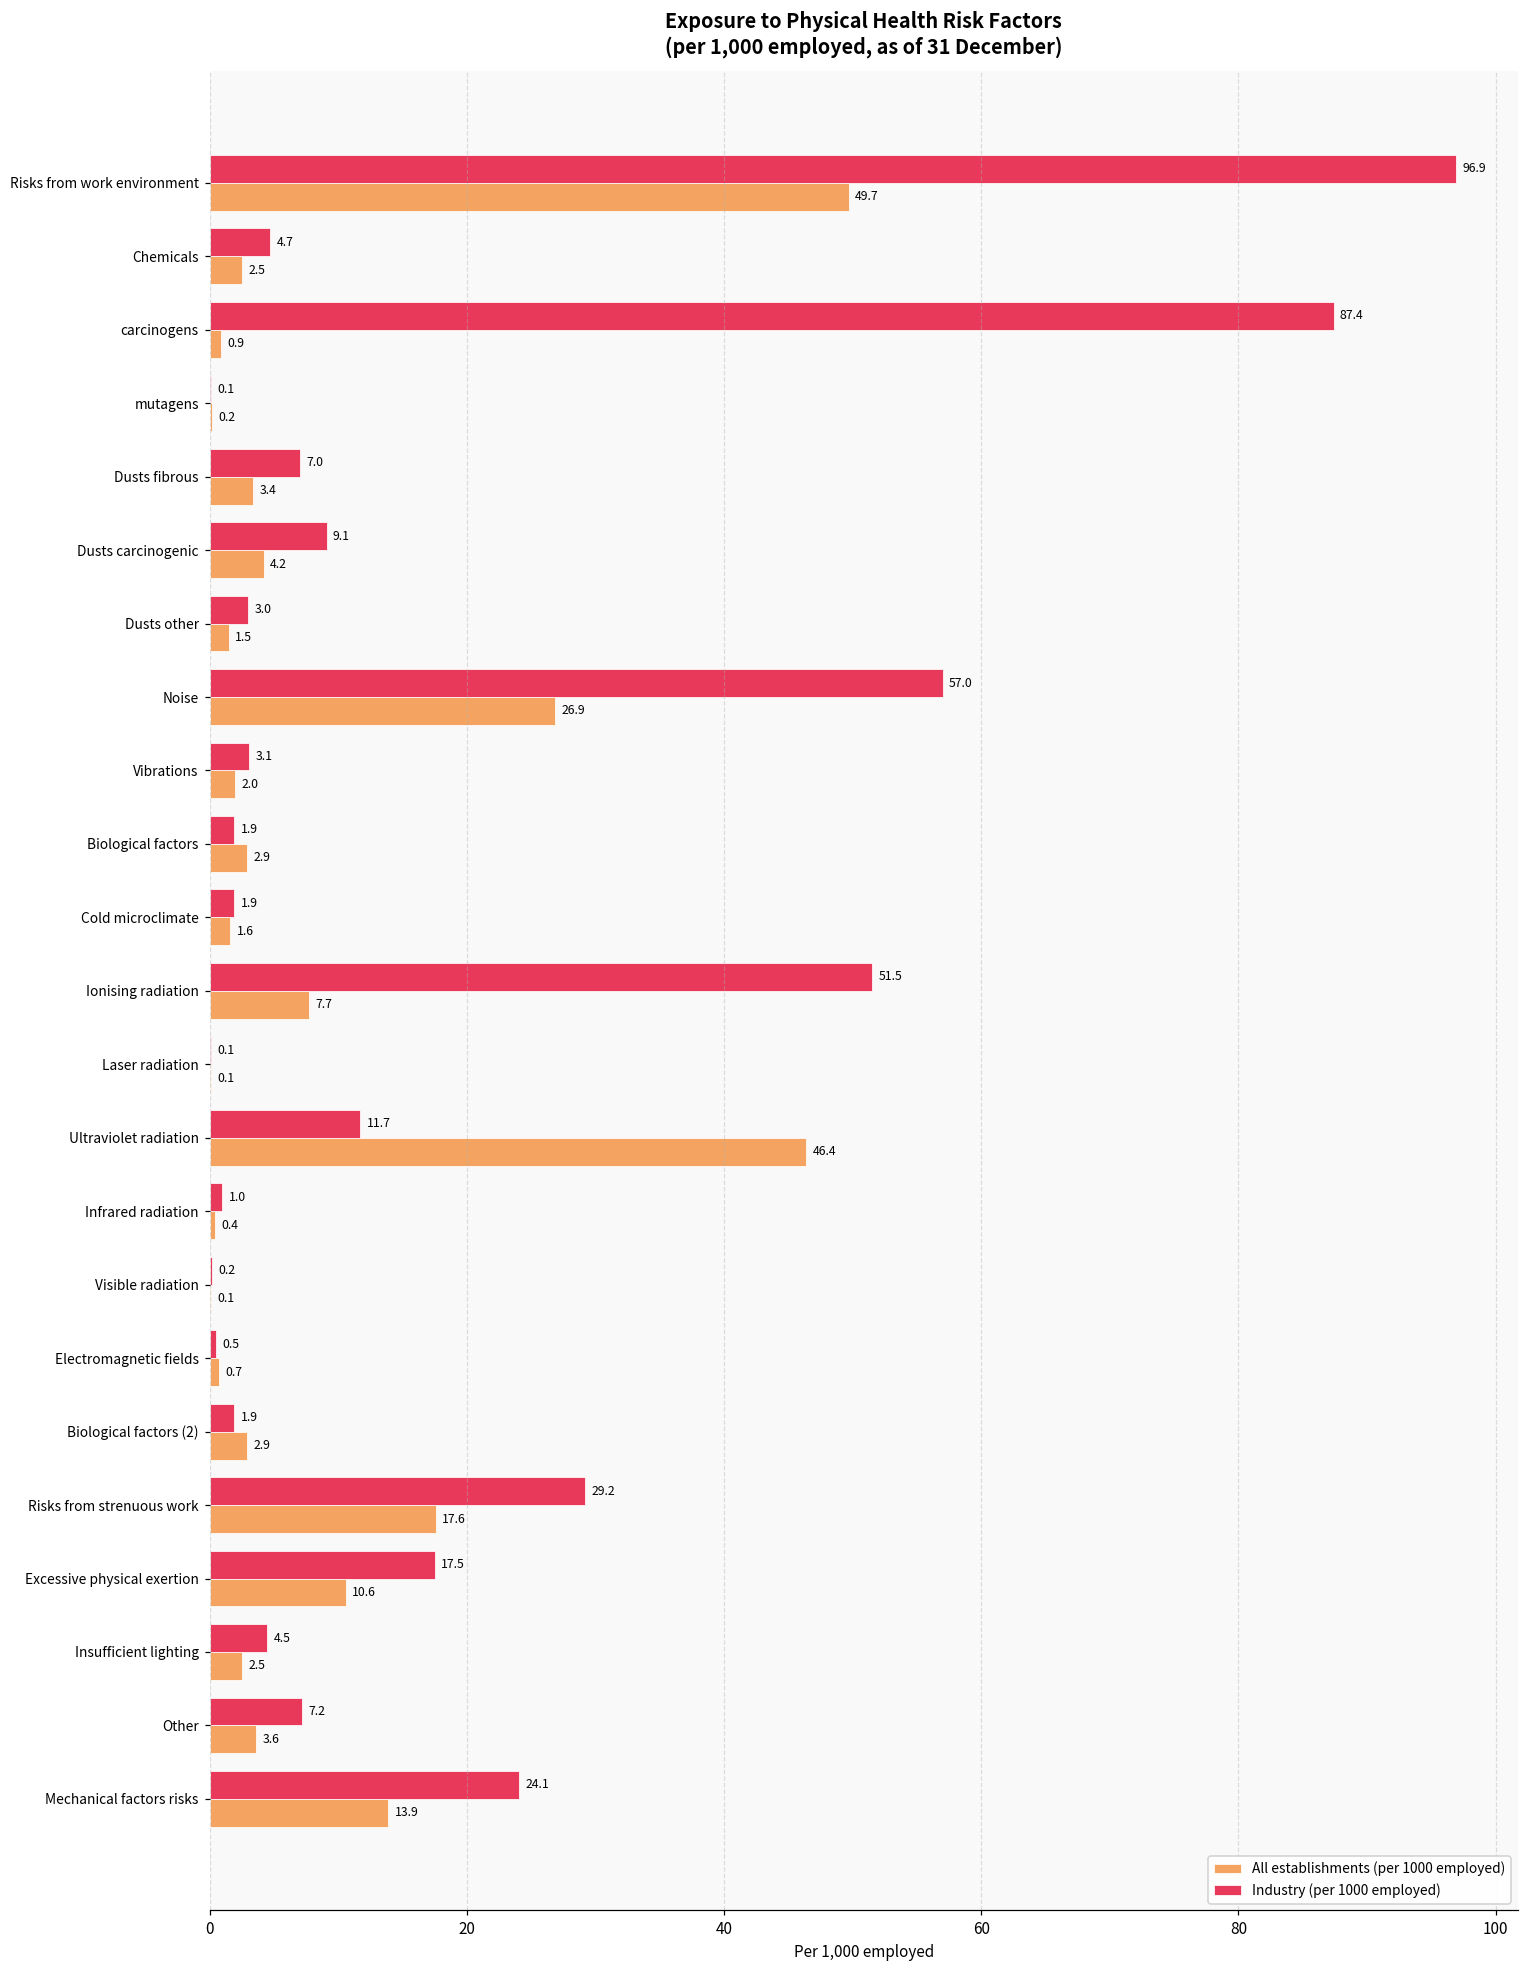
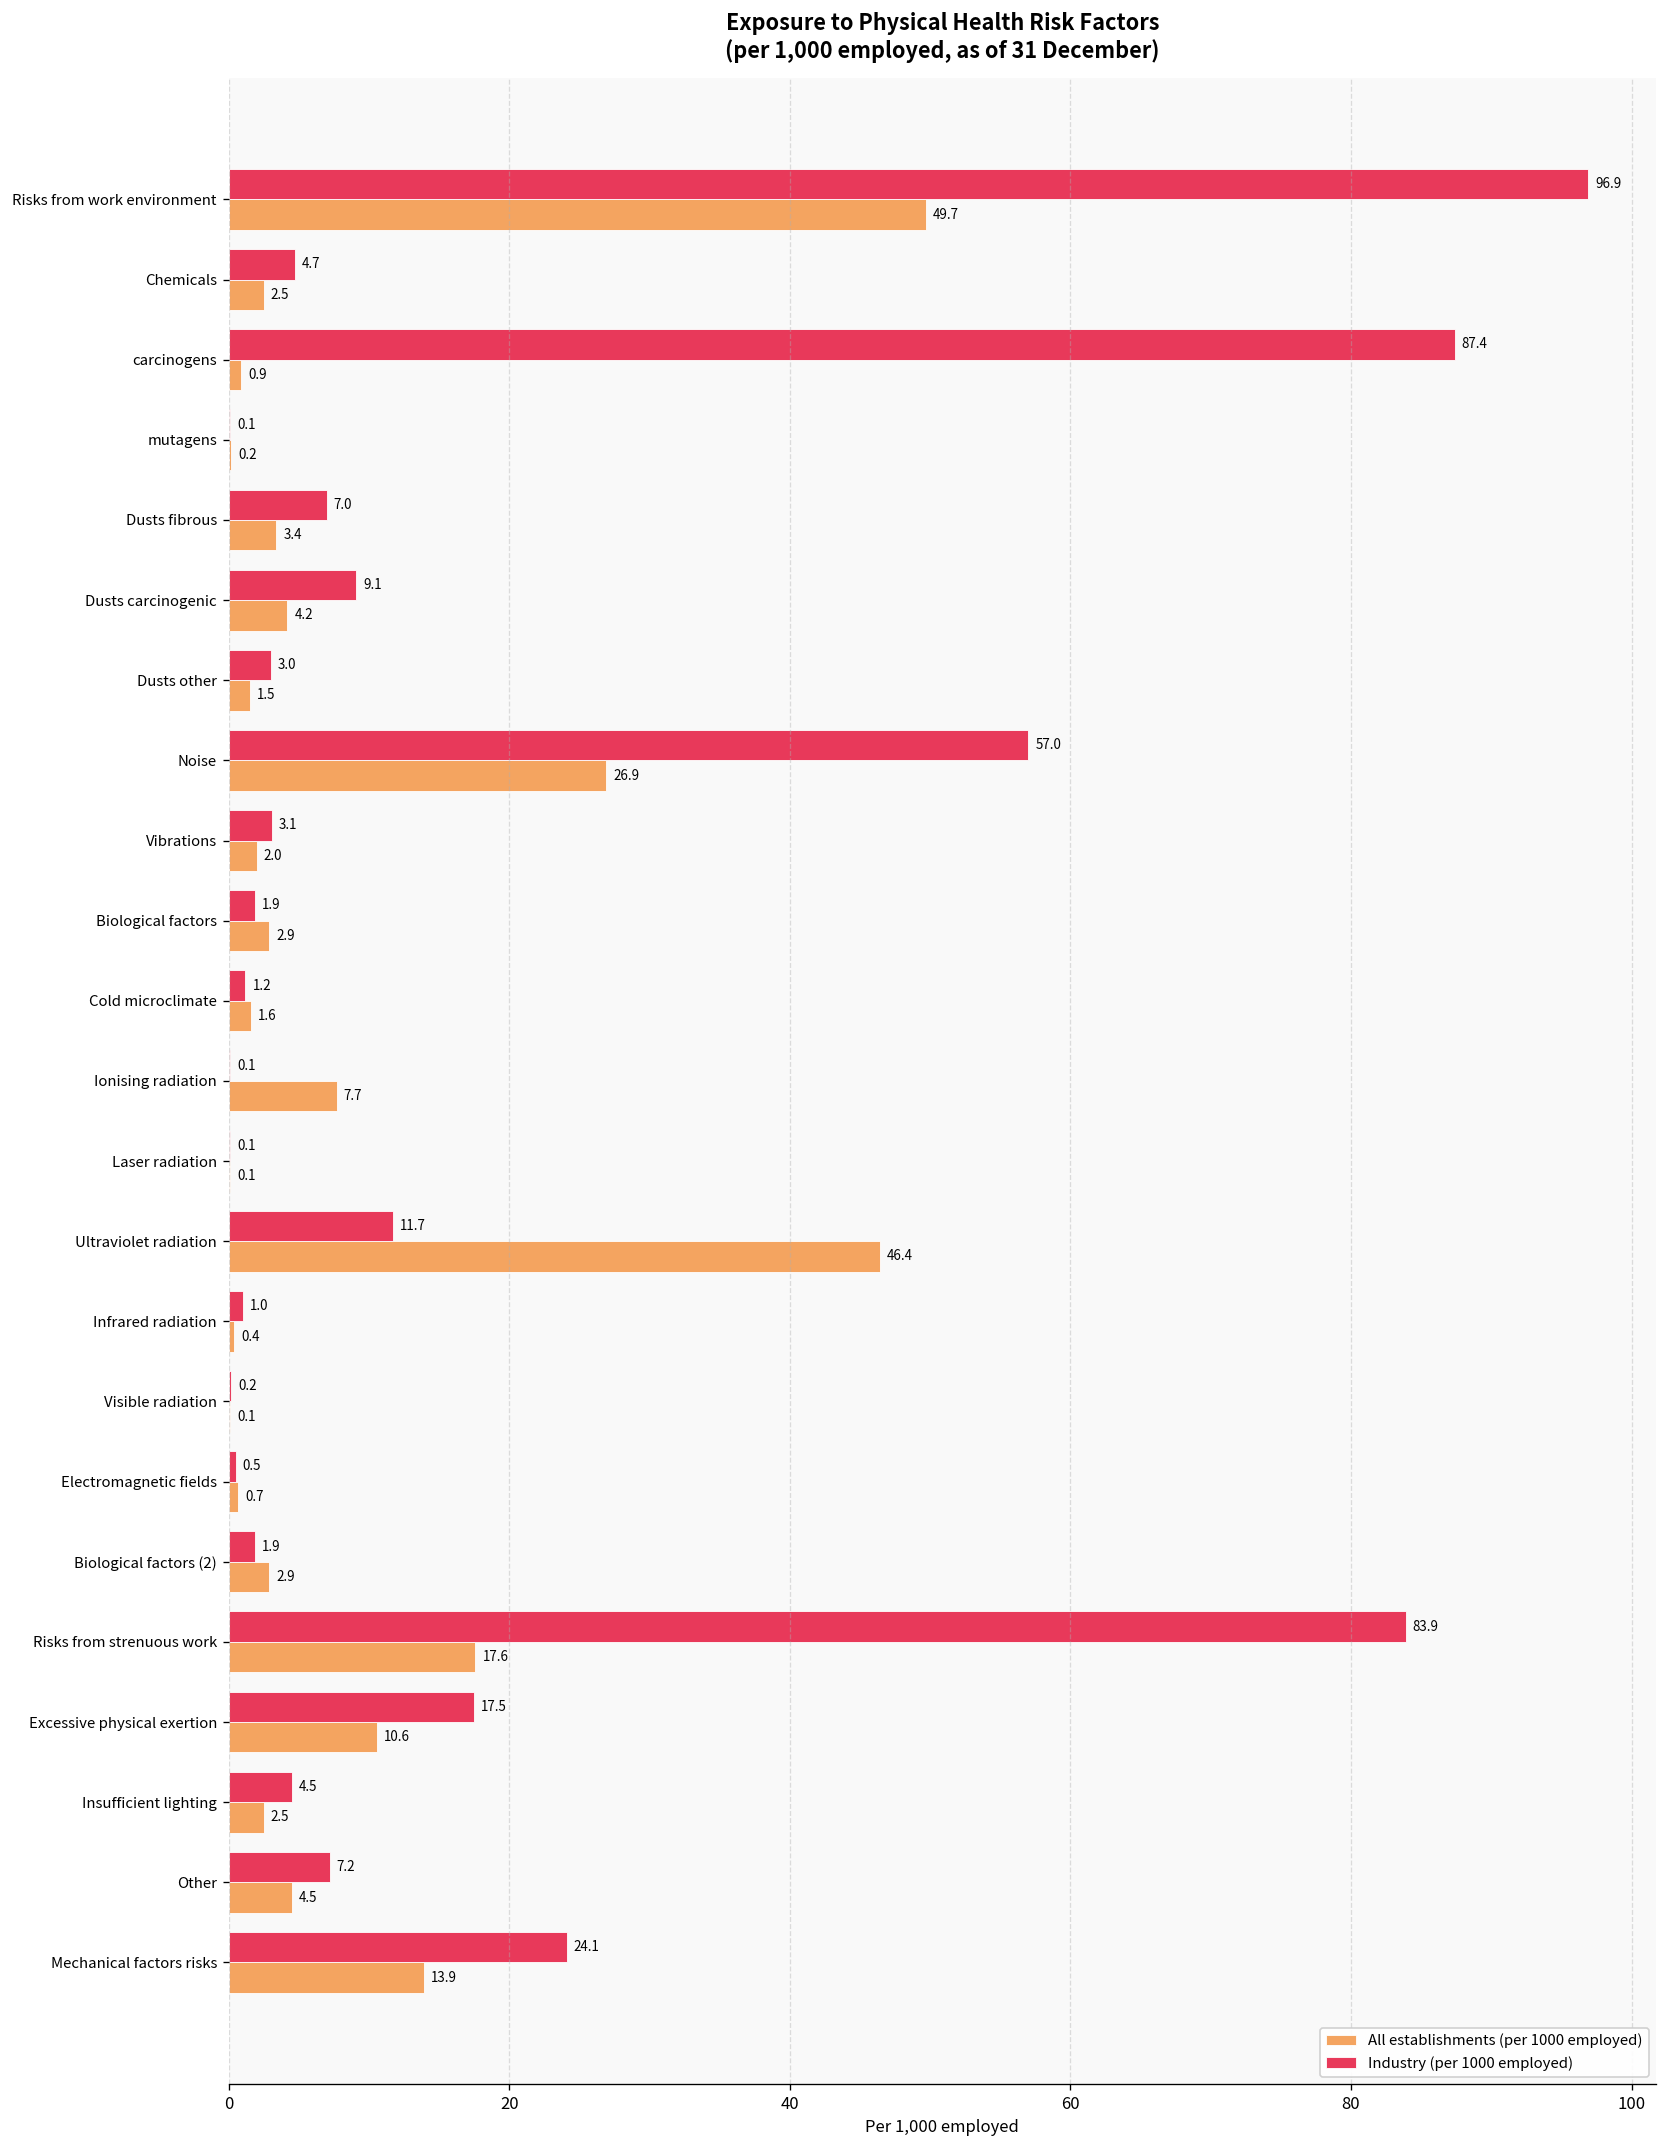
  {
    "All establishments (per 1000 employed)": {
      "Risks from work environment": 49.7,
      "Chemicals": 2.5,
      "carcinogens": 0.9,
      "mutagens": 0.2,
      "Dusts fibrous": 3.4,
      "Dusts carcinogenic": 4.2,
      "Dusts other": 1.5,
      "Noise": 26.9,
      "Vibrations": 2.0,
      "Biological factors": 2.9,
      "Cold microclimate": 1.6,
      "Ionising radiation": 7.7,
      "Laser radiation": 0.1,
      "Ultraviolet radiation": 46.4,
      "Infrared radiation": 0.4,
      "Visible radiation": 0.1,
      "Electromagnetic fields": 0.7,
      "Biological factors (2)": 2.9,
      "Risks from strenuous work": 17.6,
      "Excessive physical exertion": 10.6,
      "Insufficient lighting": 2.5,
-     "Other": 3.6,
+     "Other": 4.5,
      "Mechanical factors risks": 13.9
    },
    "Industry (per 1000 employed)": {
      "Risks from work environment": 96.9,
      "Chemicals": 4.7,
      "carcinogens": 87.4,
      "mutagens": 0.1,
      "Dusts fibrous": 7.0,
      "Dusts carcinogenic": 9.1,
      "Dusts other": 3.0,
      "Noise": 57.0,
      "Vibrations": 3.1,
      "Biological factors": 1.9,
-     "Cold microclimate": 1.9,
-     "Ionising radiation": 51.5,
+     "Cold microclimate": 1.2,
+     "Ionising radiation": 0.1,
      "Laser radiation": 0.1,
      "Ultraviolet radiation": 11.7,
      "Infrared radiation": 1.0,
      "Visible radiation": 0.2,
      "Electromagnetic fields": 0.5,
      "Biological factors (2)": 1.9,
-     "Risks from strenuous work": 29.2,
+     "Risks from strenuous work": 83.9,
      "Excessive physical exertion": 17.5,
      "Insufficient lighting": 4.5,
      "Other": 7.2,
      "Mechanical factors risks": 24.1
    }
  }
